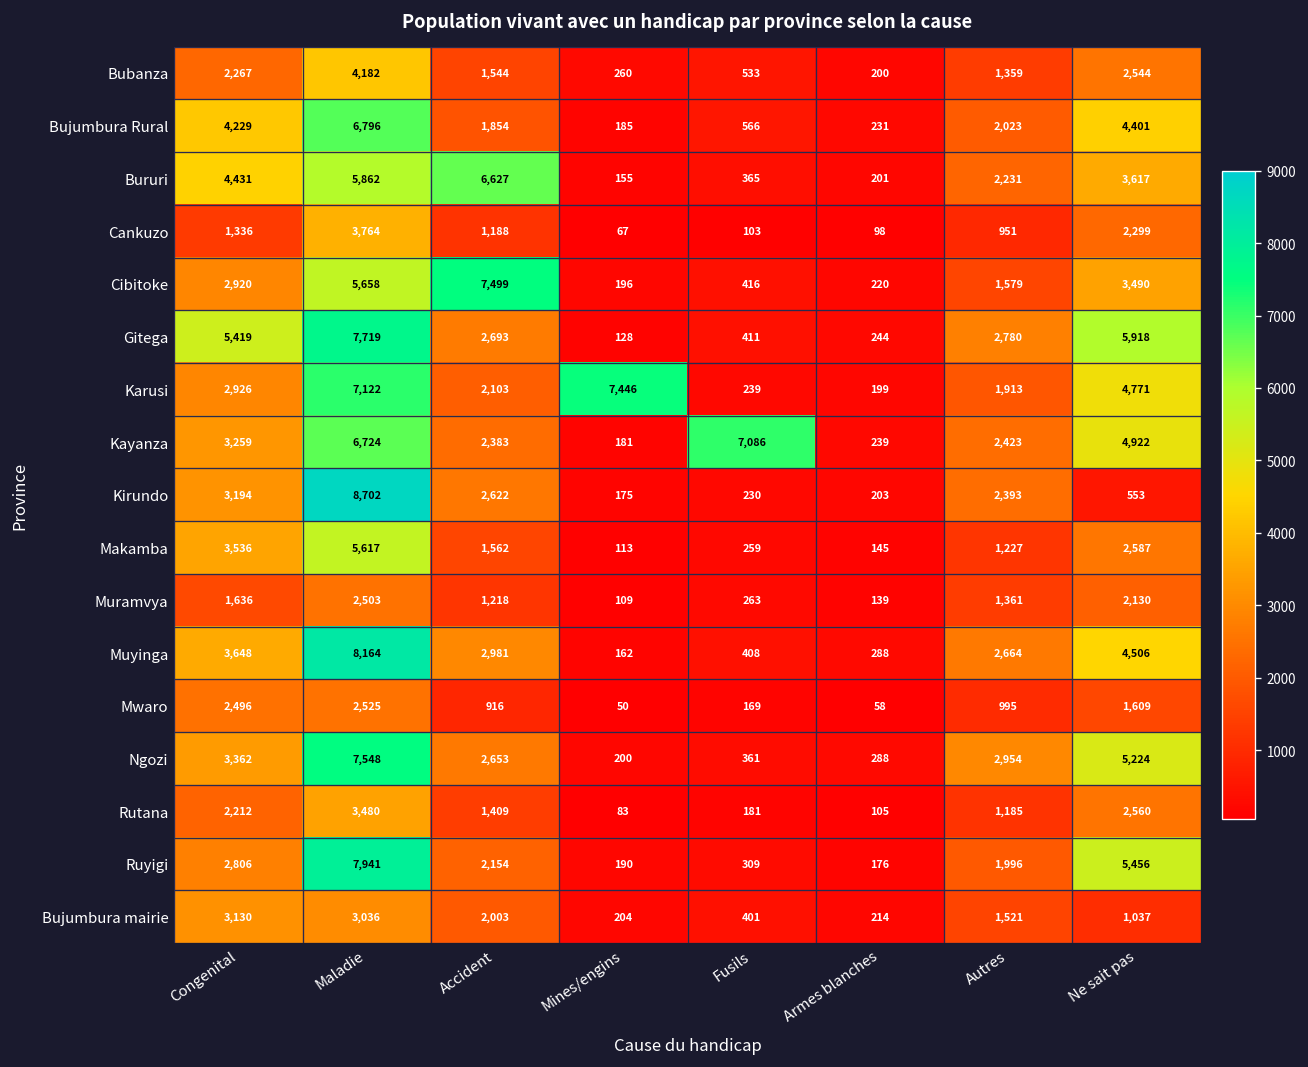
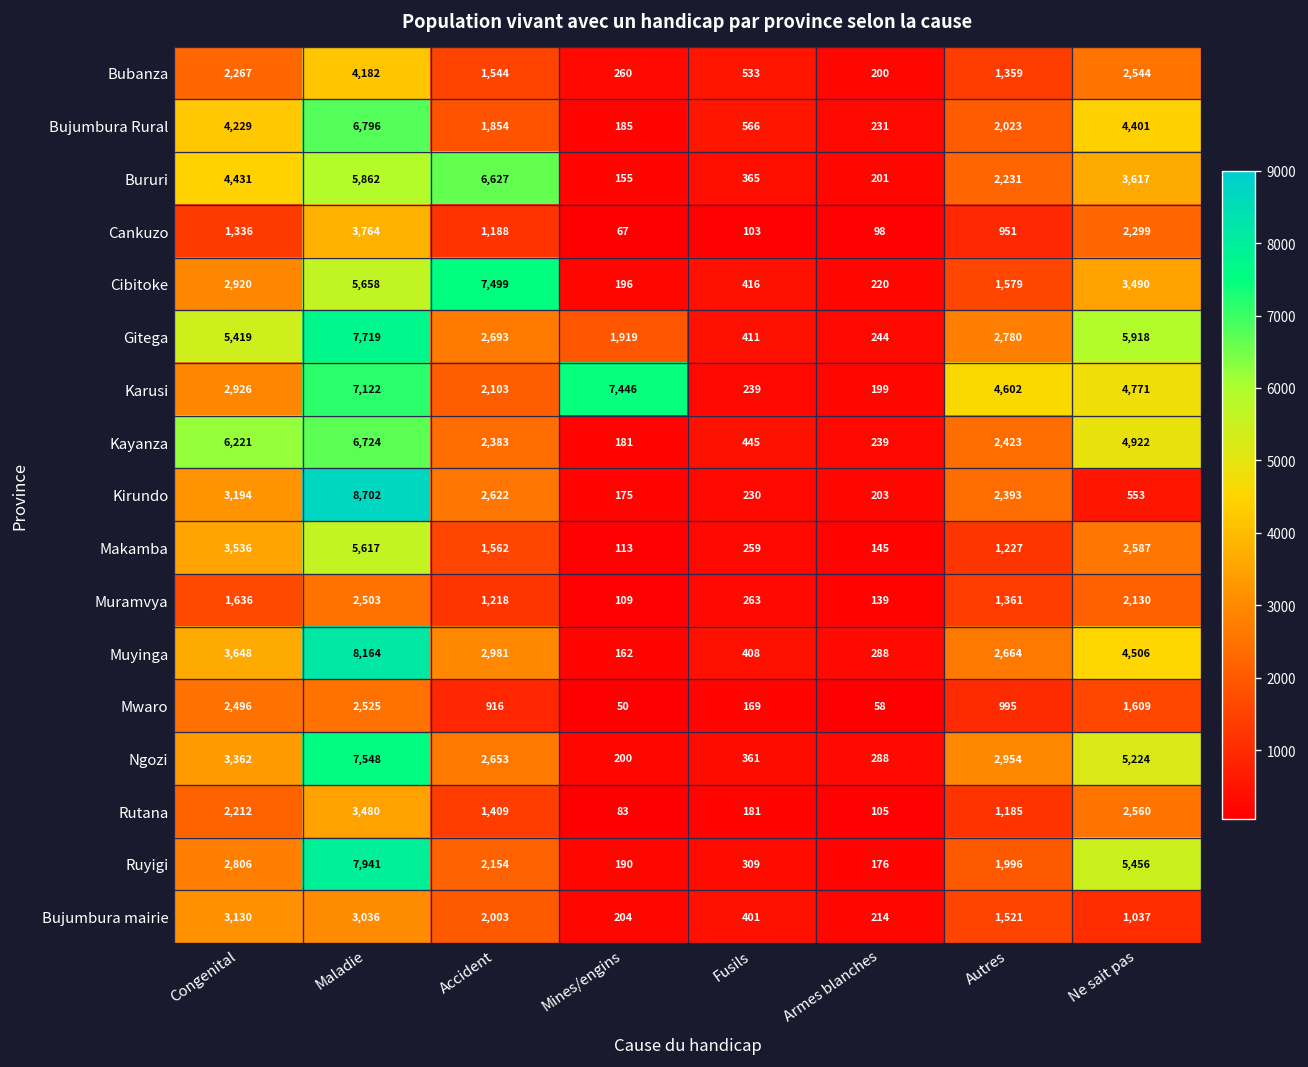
  {
    "Bubanza": {
      "Congenital": "2,267",
      "Maladie": "4,182",
      "Accident": "1,544",
      "Mines/engins": "260",
      "Fusils": "533",
      "Armes blanches": "200",
      "Autres": "1,359",
      "Ne sait pas": "2,544"
    },
    "Bujumbura Rural": {
      "Congenital": "4,229",
      "Maladie": "6,796",
      "Accident": "1,854",
      "Mines/engins": "185",
      "Fusils": "566",
      "Armes blanches": "231",
      "Autres": "2,023",
      "Ne sait pas": "4,401"
    },
    "Bururi": {
      "Congenital": "4,431",
      "Maladie": "5,862",
      "Accident": "6,627",
      "Mines/engins": "155",
      "Fusils": "365",
      "Armes blanches": "201",
      "Autres": "2,231",
      "Ne sait pas": "3,617"
    },
    "Cankuzo": {
      "Congenital": "1,336",
      "Maladie": "3,764",
      "Accident": "1,188",
      "Mines/engins": "67",
      "Fusils": "103",
      "Armes blanches": "98",
      "Autres": "951",
      "Ne sait pas": "2,299"
    },
    "Cibitoke": {
      "Congenital": "2,920",
      "Maladie": "5,658",
      "Accident": "7,499",
      "Mines/engins": "196",
      "Fusils": "416",
      "Armes blanches": "220",
      "Autres": "1,579",
      "Ne sait pas": "3,490"
    },
    "Gitega": {
      "Congenital": "5,419",
      "Maladie": "7,719",
      "Accident": "2,693",
-     "Mines/engins": "128",
+     "Mines/engins": "1,919",
      "Fusils": "411",
      "Armes blanches": "244",
      "Autres": "2,780",
      "Ne sait pas": "5,918"
    },
    "Karusi": {
      "Congenital": "2,926",
      "Maladie": "7,122",
      "Accident": "2,103",
      "Mines/engins": "7,446",
      "Fusils": "239",
      "Armes blanches": "199",
-     "Autres": "1,913",
+     "Autres": "4,602",
      "Ne sait pas": "4,771"
    },
    "Kayanza": {
-     "Congenital": "3,259",
+     "Congenital": "6,221",
      "Maladie": "6,724",
      "Accident": "2,383",
      "Mines/engins": "181",
-     "Fusils": "7,086",
+     "Fusils": "445",
      "Armes blanches": "239",
      "Autres": "2,423",
      "Ne sait pas": "4,922"
    },
    "Kirundo": {
      "Congenital": "3,194",
      "Maladie": "8,702",
      "Accident": "2,622",
      "Mines/engins": "175",
      "Fusils": "230",
      "Armes blanches": "203",
      "Autres": "2,393",
      "Ne sait pas": "553"
    },
    "Makamba": {
      "Congenital": "3,536",
      "Maladie": "5,617",
      "Accident": "1,562",
      "Mines/engins": "113",
      "Fusils": "259",
      "Armes blanches": "145",
      "Autres": "1,227",
      "Ne sait pas": "2,587"
    },
    "Muramvya": {
      "Congenital": "1,636",
      "Maladie": "2,503",
      "Accident": "1,218",
      "Mines/engins": "109",
      "Fusils": "263",
      "Armes blanches": "139",
      "Autres": "1,361",
      "Ne sait pas": "2,130"
    },
    "Muyinga": {
      "Congenital": "3,648",
      "Maladie": "8,164",
      "Accident": "2,981",
      "Mines/engins": "162",
      "Fusils": "408",
      "Armes blanches": "288",
      "Autres": "2,664",
      "Ne sait pas": "4,506"
    },
    "Mwaro": {
      "Congenital": "2,496",
      "Maladie": "2,525",
      "Accident": "916",
      "Mines/engins": "50",
      "Fusils": "169",
      "Armes blanches": "58",
      "Autres": "995",
      "Ne sait pas": "1,609"
    },
    "Ngozi": {
      "Congenital": "3,362",
      "Maladie": "7,548",
      "Accident": "2,653",
      "Mines/engins": "200",
      "Fusils": "361",
      "Armes blanches": "288",
      "Autres": "2,954",
      "Ne sait pas": "5,224"
    },
    "Rutana": {
      "Congenital": "2,212",
      "Maladie": "3,480",
      "Accident": "1,409",
      "Mines/engins": "83",
      "Fusils": "181",
      "Armes blanches": "105",
      "Autres": "1,185",
      "Ne sait pas": "2,560"
    },
    "Ruyigi": {
      "Congenital": "2,806",
      "Maladie": "7,941",
      "Accident": "2,154",
      "Mines/engins": "190",
      "Fusils": "309",
      "Armes blanches": "176",
      "Autres": "1,996",
      "Ne sait pas": "5,456"
    },
    "Bujumbura mairie": {
      "Congenital": "3,130",
      "Maladie": "3,036",
      "Accident": "2,003",
      "Mines/engins": "204",
      "Fusils": "401",
      "Armes blanches": "214",
      "Autres": "1,521",
      "Ne sait pas": "1,037"
    }
  }
